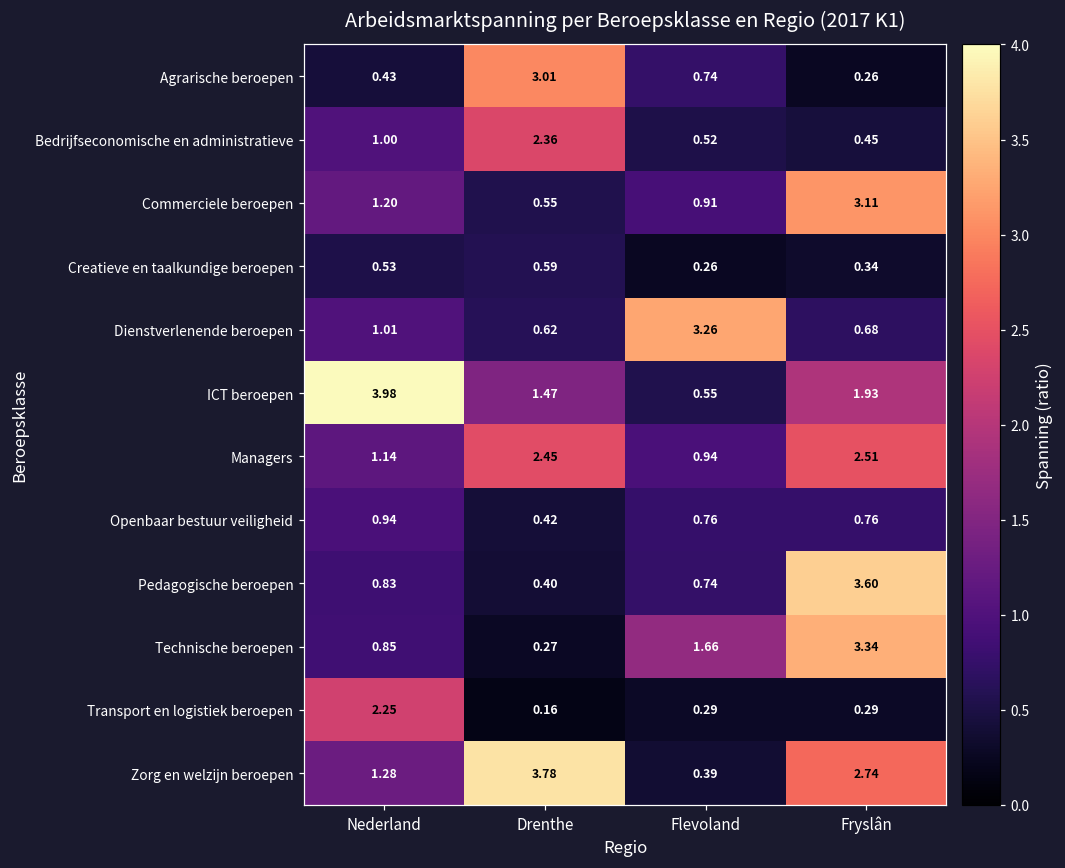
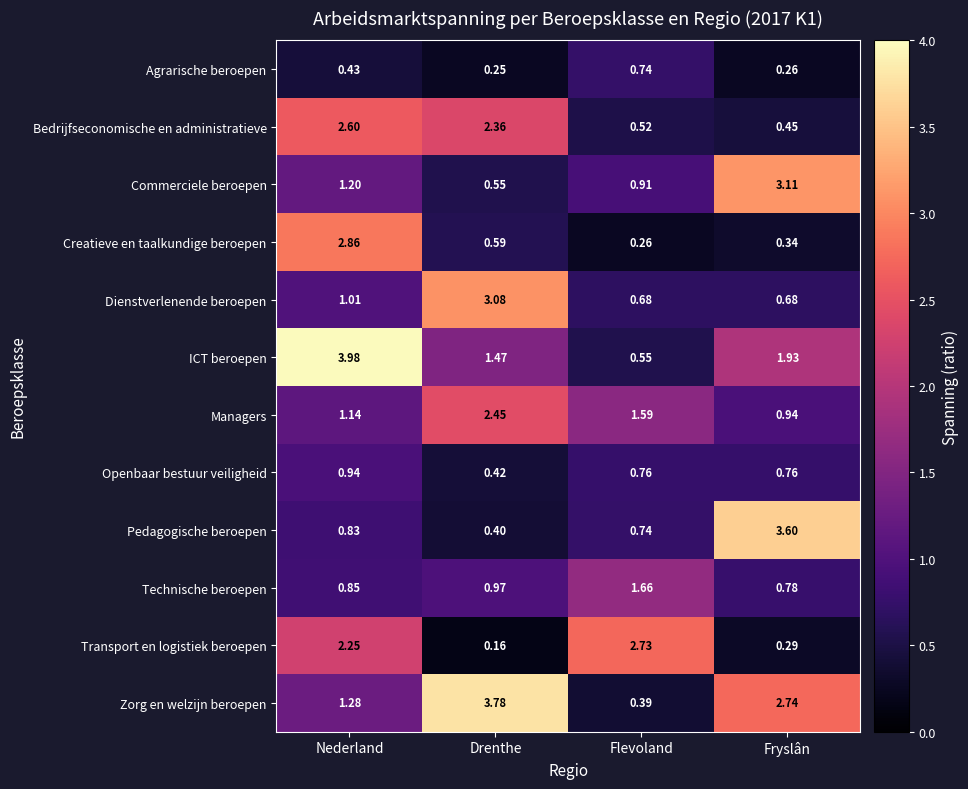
  {
    "Agrarische beroepen": {
      "Nederland": 0.43,
-     "Drenthe": 3.01,
+     "Drenthe": 0.25,
      "Flevoland": 0.74,
      "Fryslân": 0.26
    },
    "Bedrijfseconomische en administratieve": {
-     "Nederland": 1.00,
+     "Nederland": 2.60,
      "Drenthe": 2.36,
      "Flevoland": 0.52,
      "Fryslân": 0.45
    },
    "Commerciele beroepen": {
      "Nederland": 1.20,
      "Drenthe": 0.55,
      "Flevoland": 0.91,
      "Fryslân": 3.11
    },
    "Creatieve en taalkundige beroepen": {
-     "Nederland": 0.53,
+     "Nederland": 2.86,
      "Drenthe": 0.59,
      "Flevoland": 0.26,
      "Fryslân": 0.34
    },
    "Dienstverlenende beroepen": {
      "Nederland": 1.01,
-     "Drenthe": 0.62,
-     "Flevoland": 3.26,
+     "Drenthe": 3.08,
+     "Flevoland": 0.68,
      "Fryslân": 0.68
    },
    "ICT beroepen": {
      "Nederland": 3.98,
      "Drenthe": 1.47,
      "Flevoland": 0.55,
      "Fryslân": 1.93
    },
    "Managers": {
      "Nederland": 1.14,
      "Drenthe": 2.45,
-     "Flevoland": 0.94,
-     "Fryslân": 2.51
+     "Flevoland": 1.59,
+     "Fryslân": 0.94
    },
    "Openbaar bestuur veiligheid": {
      "Nederland": 0.94,
      "Drenthe": 0.42,
      "Flevoland": 0.76,
      "Fryslân": 0.76
    },
    "Pedagogische beroepen": {
      "Nederland": 0.83,
      "Drenthe": 0.40,
      "Flevoland": 0.74,
      "Fryslân": 3.60
    },
    "Technische beroepen": {
      "Nederland": 0.85,
-     "Drenthe": 0.27,
+     "Drenthe": 0.97,
      "Flevoland": 1.66,
-     "Fryslân": 3.34
+     "Fryslân": 0.78
    },
    "Transport en logistiek beroepen": {
      "Nederland": 2.25,
      "Drenthe": 0.16,
-     "Flevoland": 0.29,
+     "Flevoland": 2.73,
      "Fryslân": 0.29
    },
    "Zorg en welzijn beroepen": {
      "Nederland": 1.28,
      "Drenthe": 3.78,
      "Flevoland": 0.39,
      "Fryslân": 2.74
    }
  }
